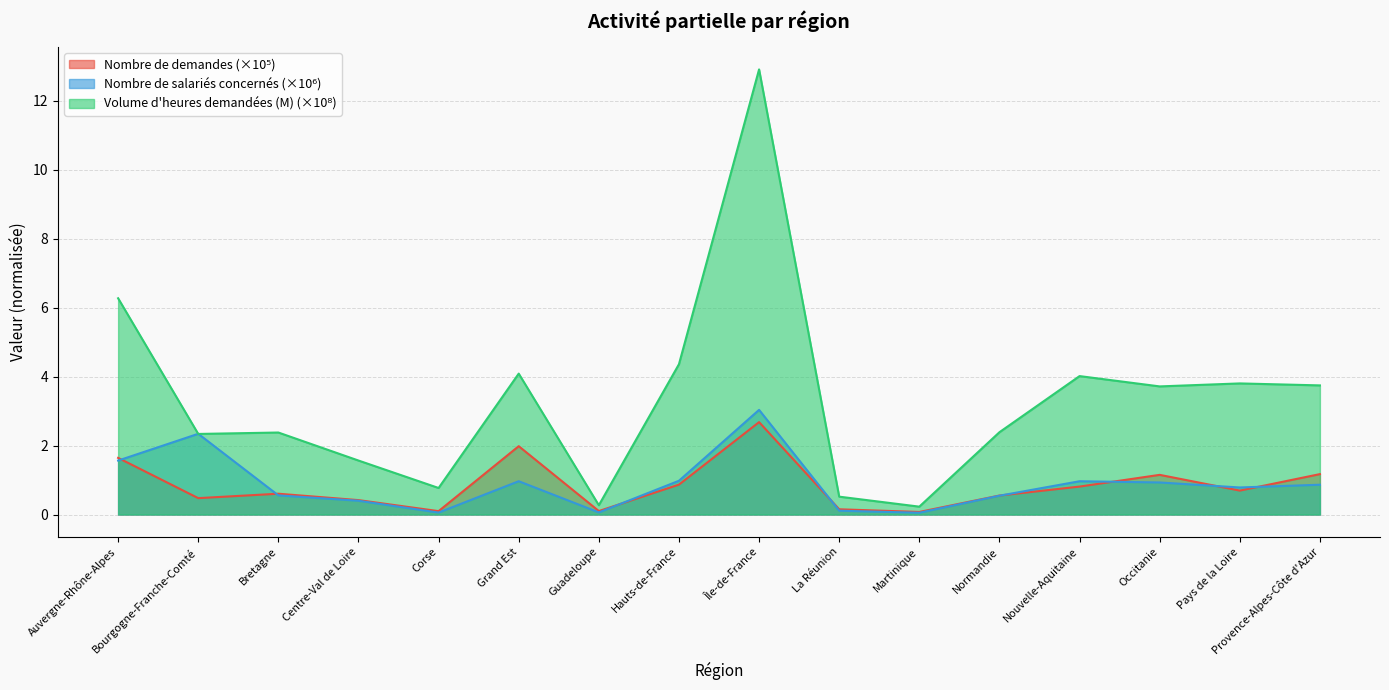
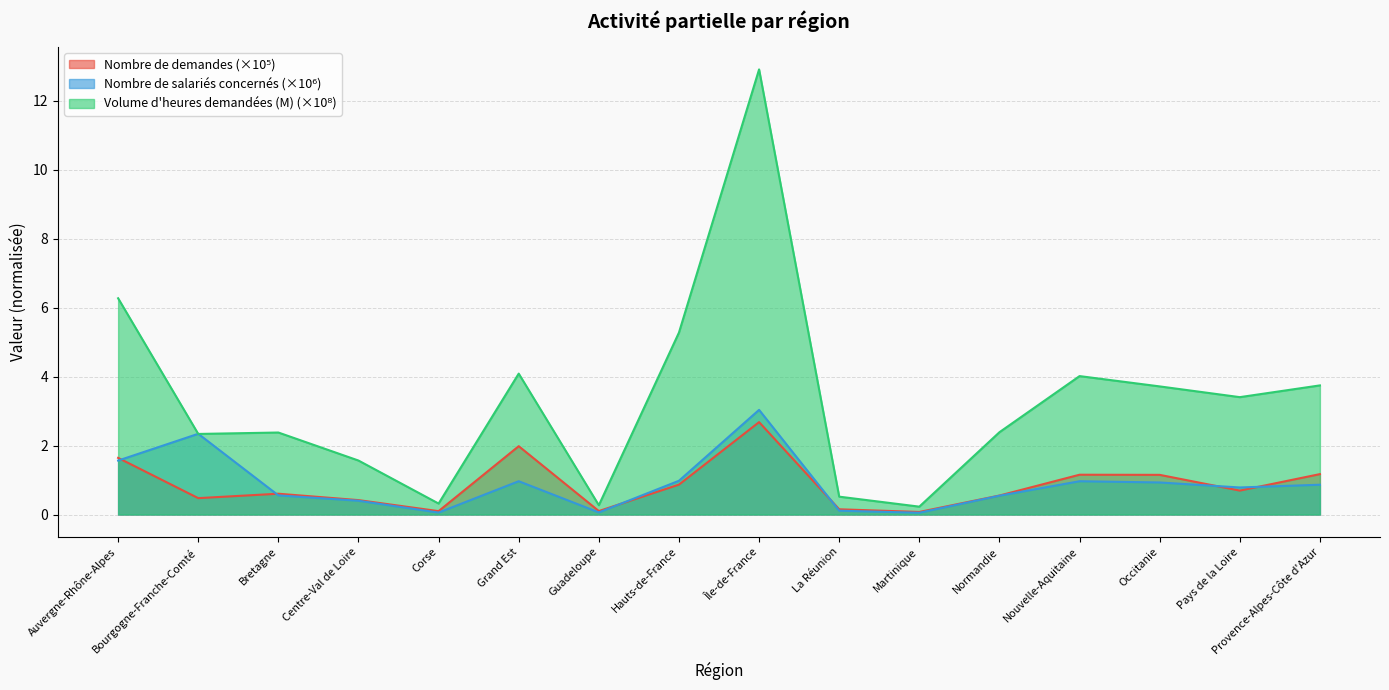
  {
    "Nombre de demandes (×10⁵)": {
      "Auvergne-Rhône-Alpes": 1.6,
      "Bourgogne-Franche-Comté": 0.5,
      "Grand Est": 2.0,
      "Hauts-de-France": 0.9,
      "Île-de-France": 2.7,
-     "Nouvelle-Aquitaine": 0.8,
+     "Nouvelle-Aquitaine": 1.2,
      "Occitanie": 1.2,
      "Pays de la Loire": 0.7,
      "Provence-Alpes-Côte d'Azur": 1.2
    },
    "Nombre de salariés concernés (×10⁶)": {
      "Auvergne-Rhône-Alpes": 1.6,
      "Grand Est": 1.0,
      "Hauts-de-France": 1.0,
      "Île-de-France": 3.0,
      "Nouvelle-Aquitaine": 1.0,
      "Occitanie": 0.9,
      "Pays de la Loire": 0.8,
      "Provence-Alpes-Côte d'Azur": 0.9
    },
    "Volume d'heures demandées (M) (×10⁸)": {
      "Auvergne-Rhône-Alpes": 6.3,
      "Bretagne": 2.4,
      "Centre-Val de Loire": 1.6,
-     "Corse": 0.8,
+     "Corse": 0.3,
      "Grand Est": 4.1,
      "Guadeloupe": 0.3,
-     "Hauts-de-France": 4.4,
+     "Hauts-de-France": 5.3,
      "Île-de-France": 12.9,
      "La Réunion": 0.5,
      "Martinique": 0.2,
      "Normandie": 2.4,
      "Nouvelle-Aquitaine": 4.0,
      "Occitanie": 3.7,
-     "Pays de la Loire": 3.8,
+     "Pays de la Loire": 3.4,
      "Provence-Alpes-Côte d'Azur": 3.7
    }
  }
